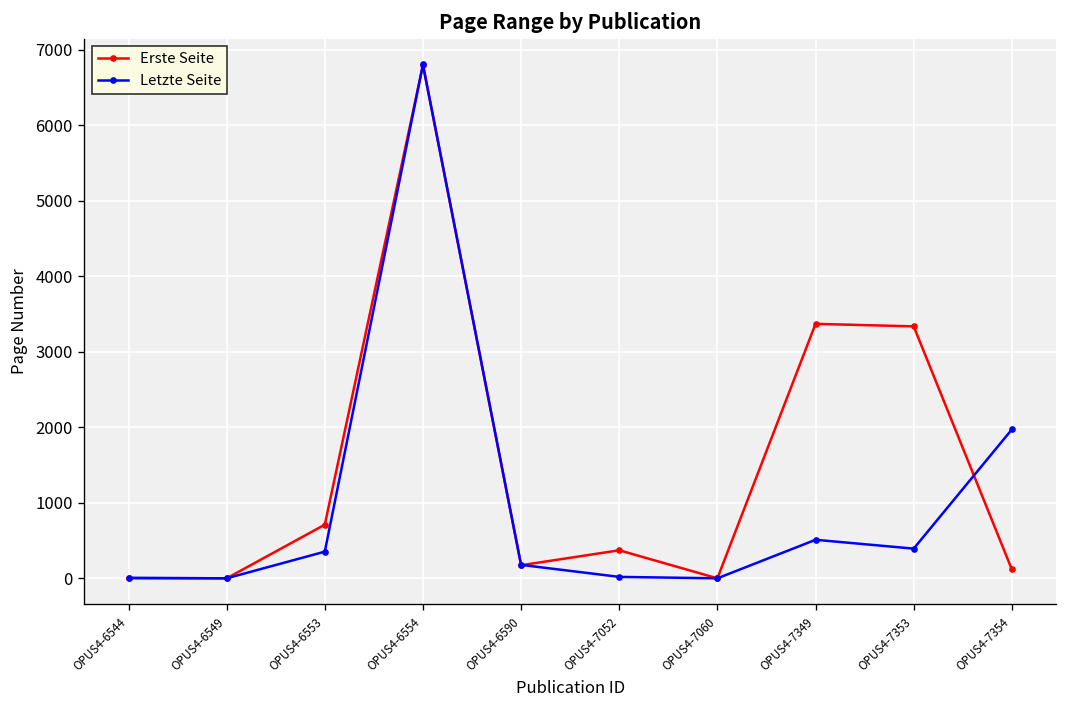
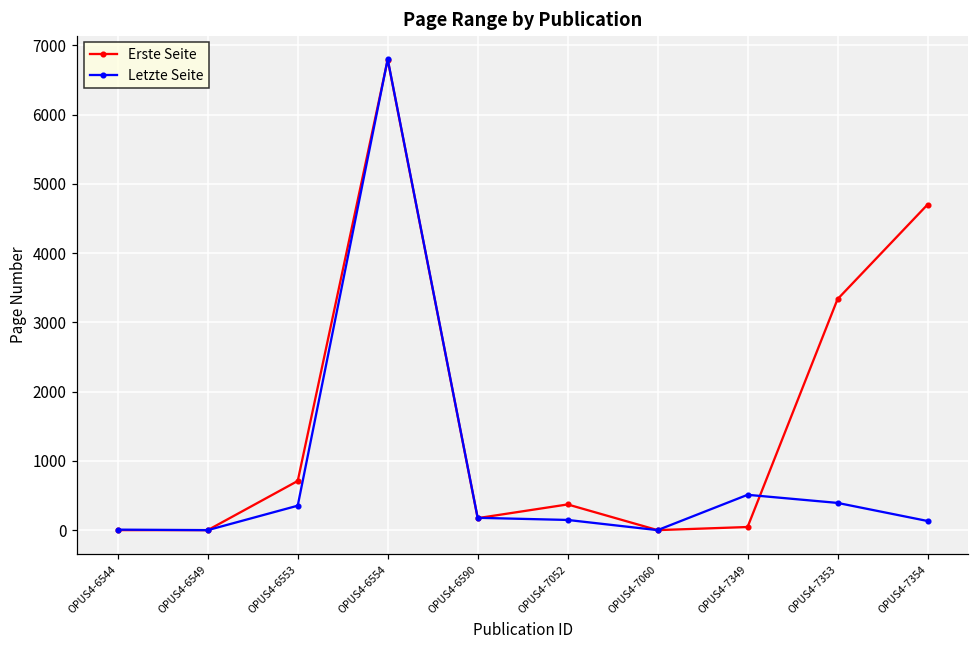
  {
    "Erste Seite": {
      "OPUS4-6553": 700,
      "OPUS4-7052": 400,
-     "OPUS4-7349": 3400,
+     "OPUS4-7349": 0,
      "OPUS4-7353": 3300,
-     "OPUS4-7354": 100
+     "OPUS4-7354": 4700
    },
    "Letzte Seite": {
      "OPUS4-6553": 400,
-     "OPUS4-7052": 0,
+     "OPUS4-7052": 100,
      "OPUS4-7349": 500,
      "OPUS4-7353": 400,
-     "OPUS4-7354": 2000
+     "OPUS4-7354": 100
    }
  }
